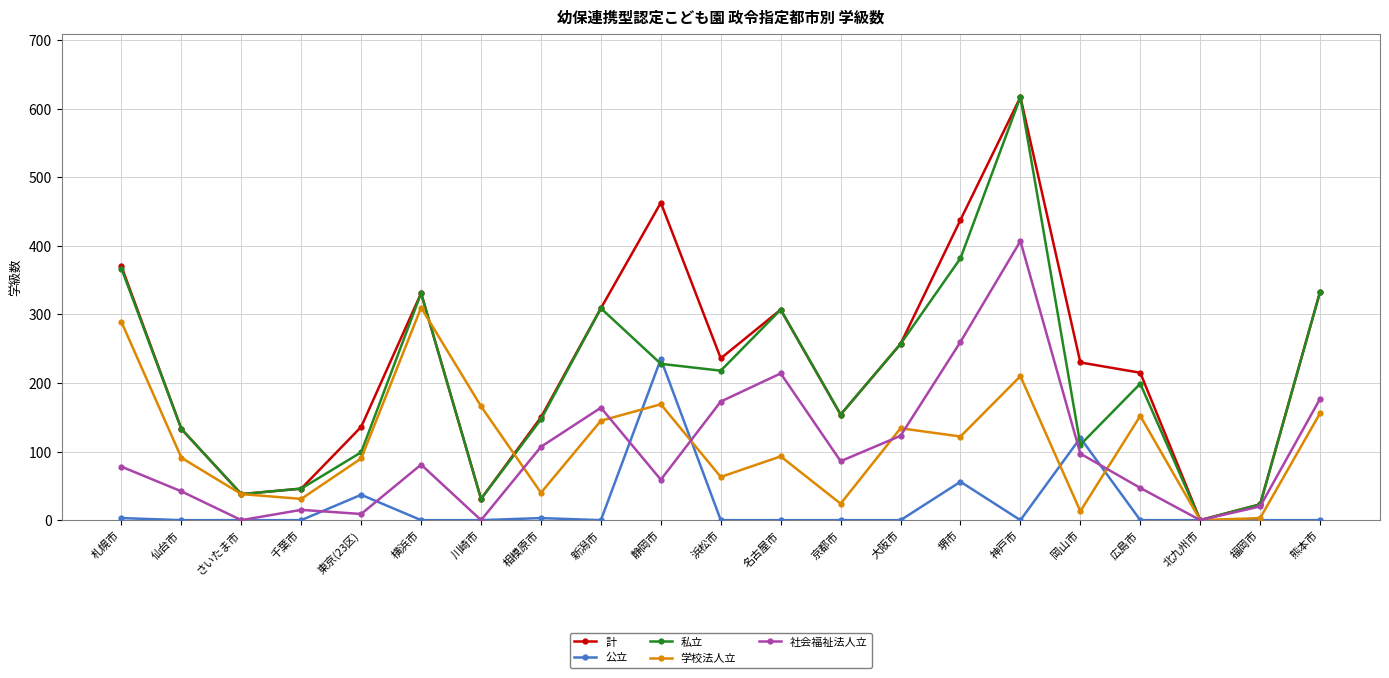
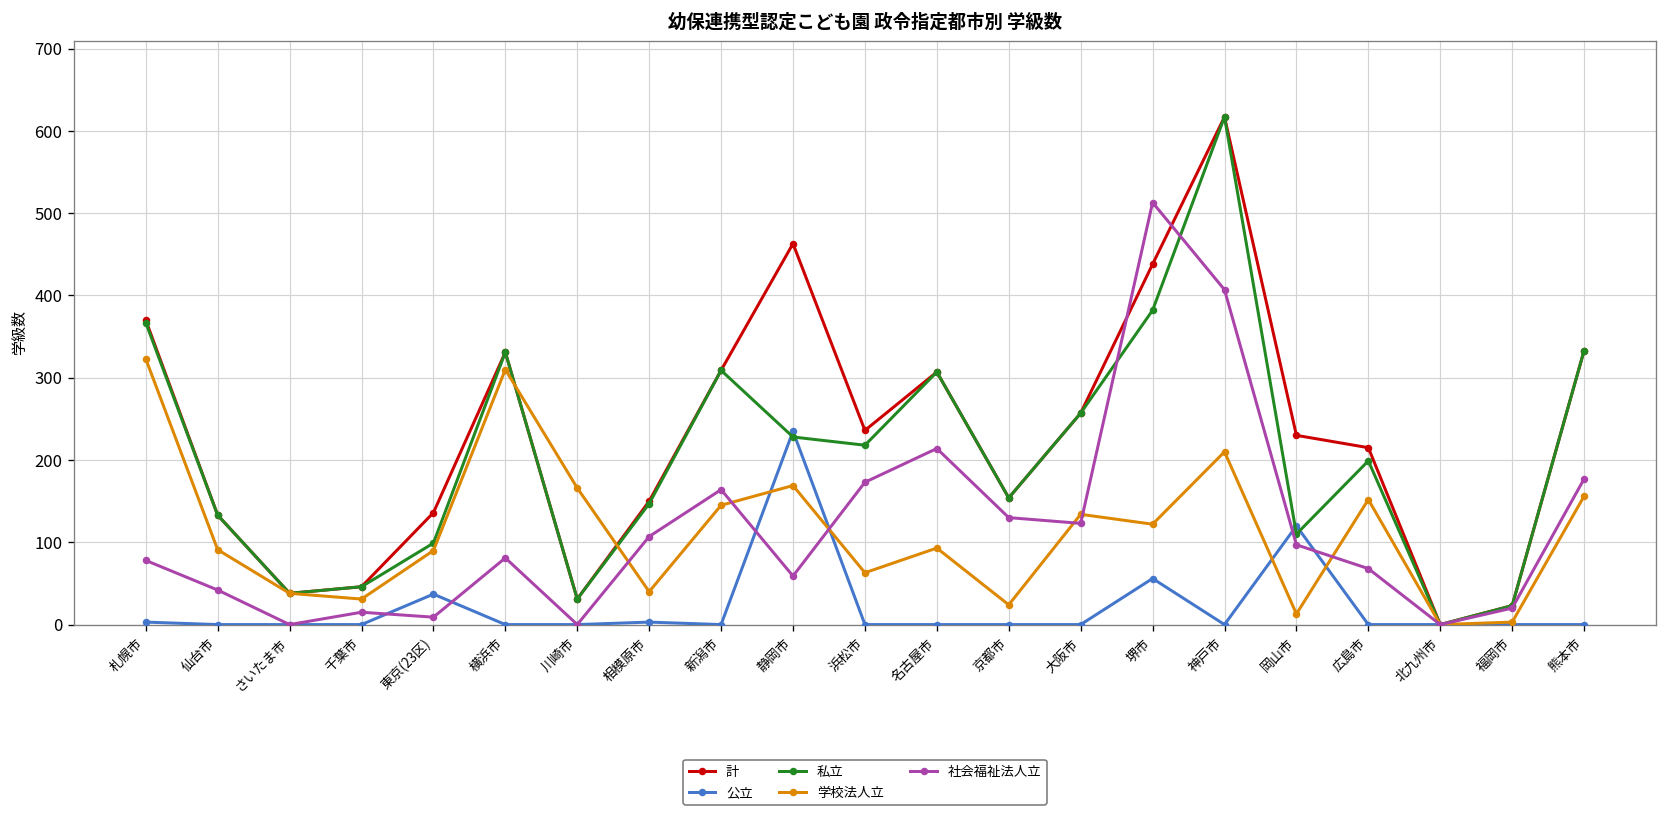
  {
    "計": {
      "東京(23区)": 140,
      "静岡市": 460,
      "浜松市": 240,
      "堺市": 440,
      "岡山市": 230,
      "広島市": 220
    },
    "公立": {
      "札幌市": 0,
      "仙台市": 0,
      "千葉市": 0,
      "東京(23区)": 40,
      "横浜市": 0,
      "相模原市": 0,
      "新潟市": 0,
      "静岡市": 240,
      "浜松市": 0,
      "名古屋市": 0,
      "京都市": 0,
      "大阪市": 0,
      "堺市": 60,
      "神戸市": 0,
      "岡山市": 120,
      "広島市": 0,
      "熊本市": 0
    },
    "私立": {
      "東京(23区)": 100,
      "静岡市": 230,
      "浜松市": 220,
      "堺市": 380,
      "岡山市": 110,
      "広島市": 200
    },
    "学校法人立": {
-     "札幌市": 290,
+     "札幌市": 320,
      "仙台市": 90,
      "千葉市": 30,
      "東京(23区)": 90,
      "横浜市": 310,
      "川崎市": 170,
      "相模原市": 40,
      "新潟市": 150,
      "静岡市": 170,
      "浜松市": 60,
      "名古屋市": 90,
      "京都市": 20,
      "大阪市": 130,
      "堺市": 120,
      "神戸市": 210,
      "岡山市": 10,
      "広島市": 150,
      "熊本市": 160
    },
    "社会福祉法人立": {
      "札幌市": 80,
      "仙台市": 40,
      "千葉市": 20,
      "東京(23区)": 10,
      "横浜市": 80,
      "相模原市": 110,
      "新潟市": 160,
      "静岡市": 60,
      "浜松市": 170,
      "名古屋市": 210,
-     "京都市": 90,
+     "京都市": 130,
      "大阪市": 120,
-     "堺市": 260,
+     "堺市": 510,
      "神戸市": 410,
      "岡山市": 100,
-     "広島市": 50,
+     "広島市": 70,
      "熊本市": 180
    }
  }
